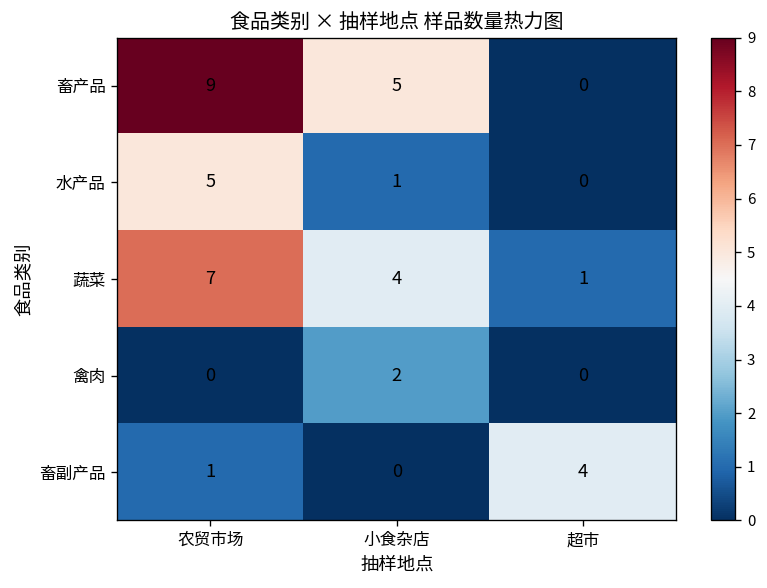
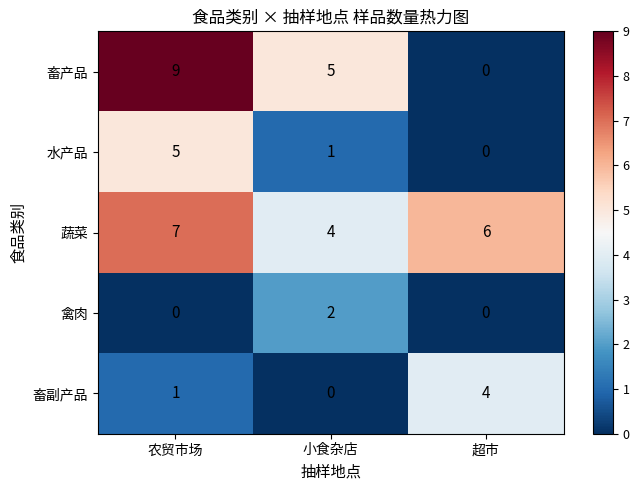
  {
    "畜产品": {
      "农贸市场": 9,
      "小食杂店": 5,
      "超市": 0
    },
    "水产品": {
      "农贸市场": 5,
      "小食杂店": 1,
      "超市": 0
    },
    "蔬菜": {
      "农贸市场": 7,
      "小食杂店": 4,
-     "超市": 1
+     "超市": 6
    },
    "禽肉": {
      "农贸市场": 0,
      "小食杂店": 2,
      "超市": 0
    },
    "畜副产品": {
      "农贸市场": 1,
      "小食杂店": 0,
      "超市": 4
    }
  }
